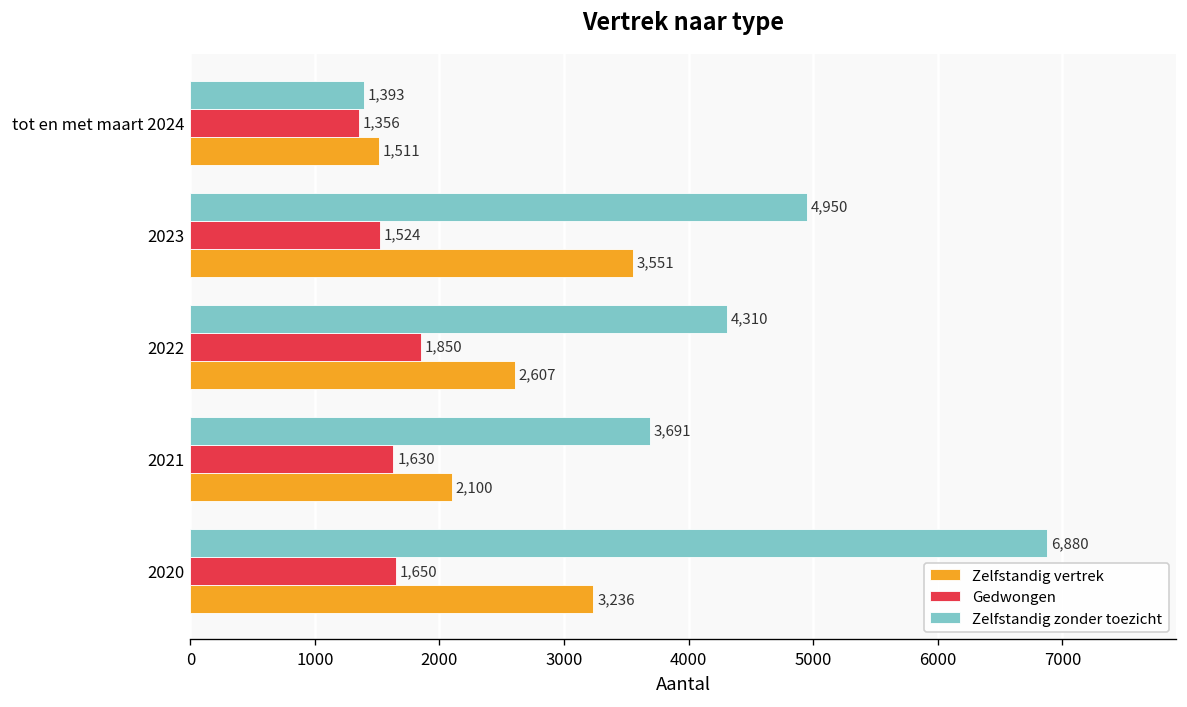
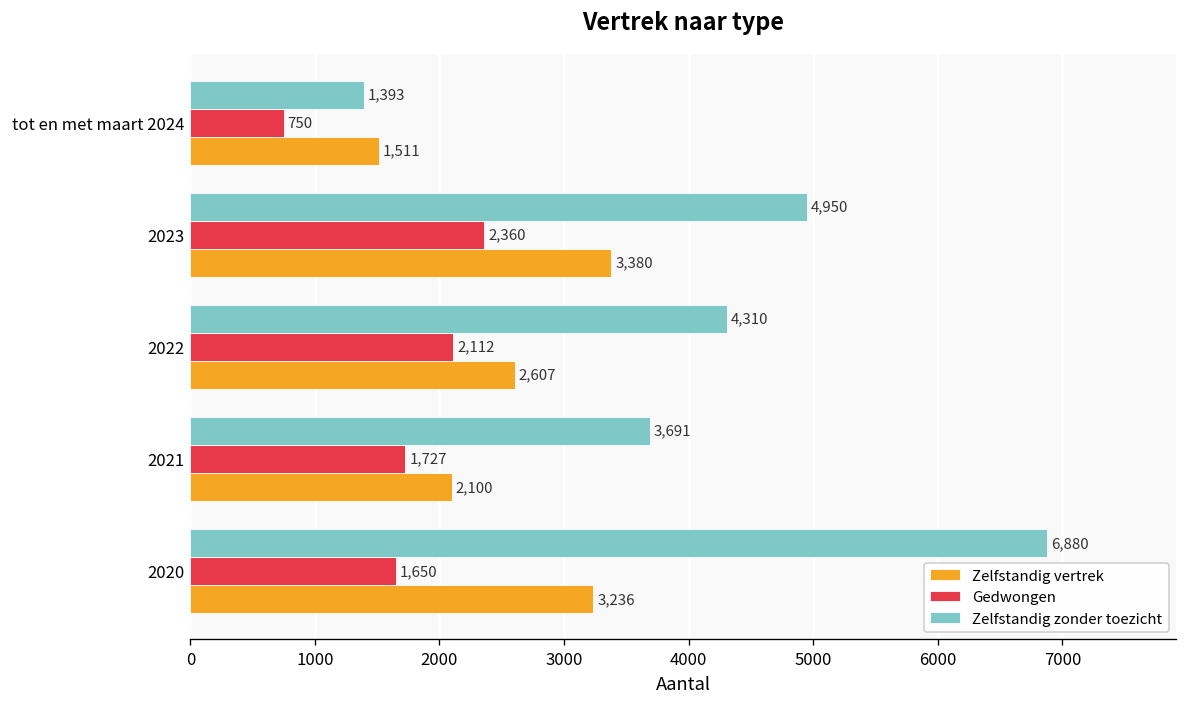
  {
    "Zelfstandig vertrek": {
      "tot en met maart 2024": "1,511",
-     "2023": "3,551",
+     "2023": "3,380",
      "2022": "2,607",
      "2021": "2,100",
      "2020": "3,236"
    },
    "Gedwongen": {
-     "tot en met maart 2024": "1,356",
-     "2023": "1,524",
-     "2022": "1,850",
-     "2021": "1,630",
+     "tot en met maart 2024": "750",
+     "2023": "2,360",
+     "2022": "2,112",
+     "2021": "1,727",
      "2020": "1,650"
    },
    "Zelfstandig zonder toezicht": {
      "tot en met maart 2024": "1,393",
      "2023": "4,950",
      "2022": "4,310",
      "2021": "3,691",
      "2020": "6,880"
    }
  }
